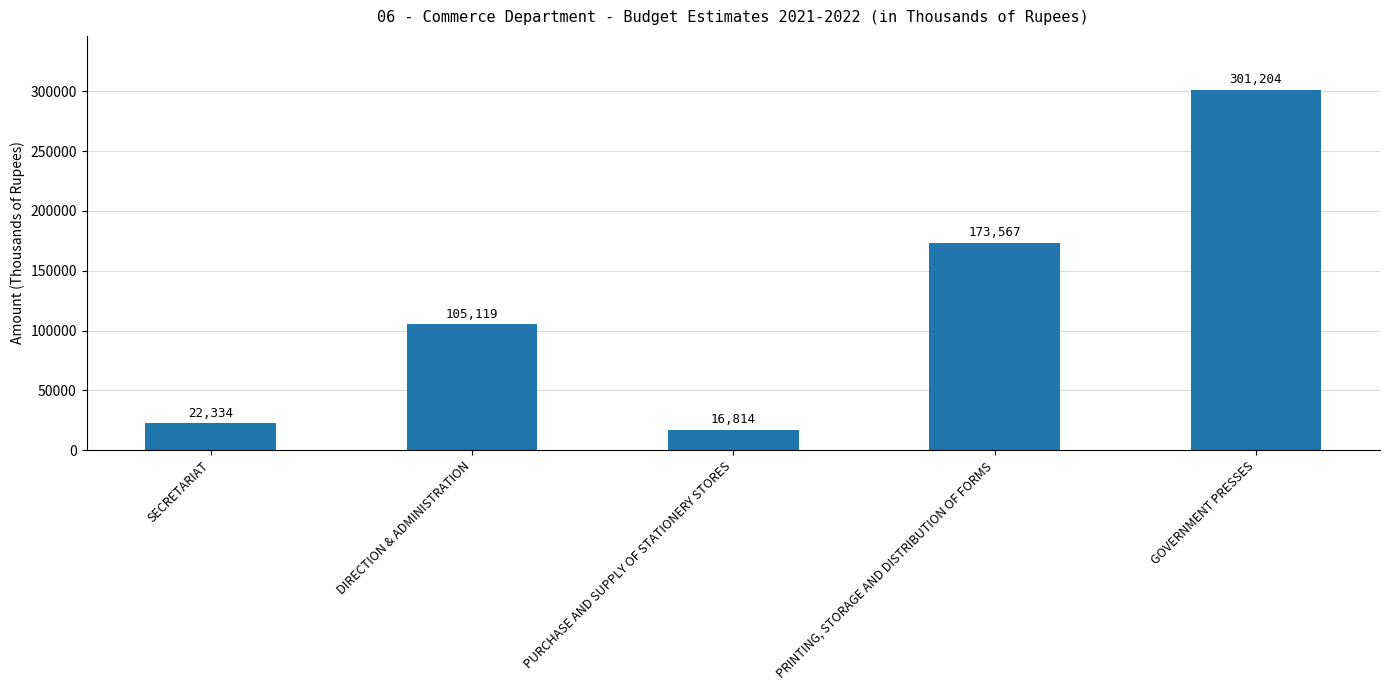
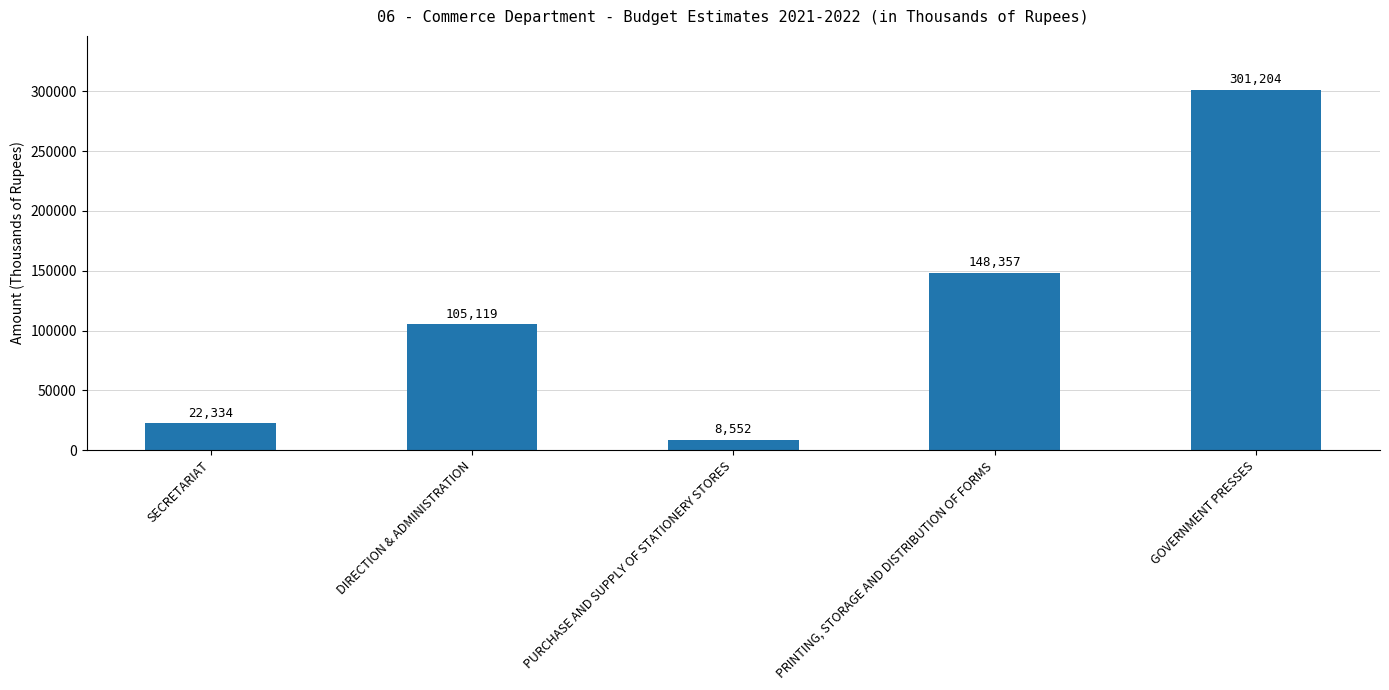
  {
    "SECRETARIAT": "22,334",
    "DIRECTION & ADMINISTRATION": "105,119",
-   "PURCHASE AND SUPPLY OF STATIONERY STORES": "16,814",
-   "PRINTING, STORAGE AND DISTRIBUTION OF FORMS": "173,567",
+   "PURCHASE AND SUPPLY OF STATIONERY STORES": "8,552",
+   "PRINTING, STORAGE AND DISTRIBUTION OF FORMS": "148,357",
    "GOVERNMENT PRESSES": "301,204"
  }
